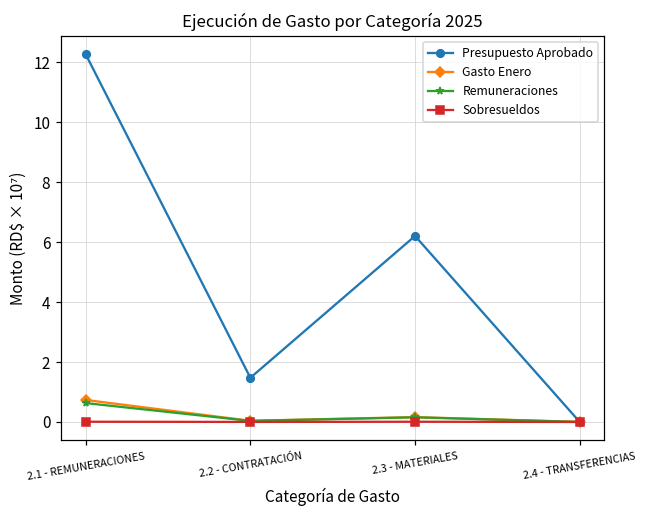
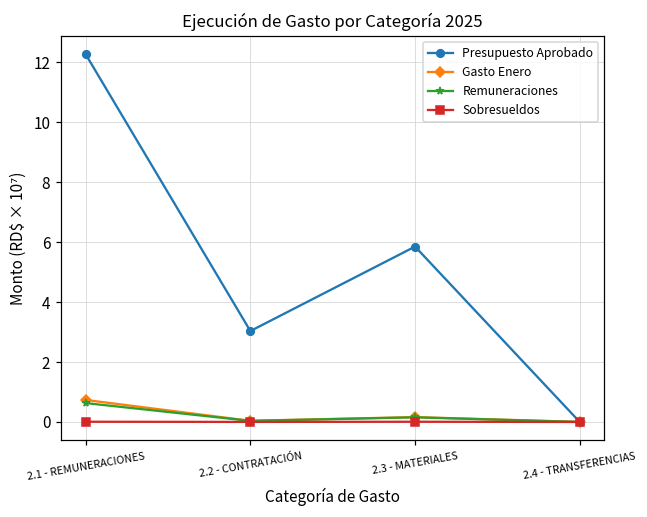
  {
    "Presupuesto Aprobado": {
      "2.1 - REMUNERACIONES": 12.3,
-     "2.2 - CONTRATACIÓN": 1.5,
-     "2.3 - MATERIALES": 6.2
+     "2.2 - CONTRATACIÓN": 3.0,
+     "2.3 - MATERIALES": 5.9
    },
    "Gasto Enero": {
      "2.1 - REMUNERACIONES": 0.7
    },
    "Remuneraciones": {
      "2.1 - REMUNERACIONES": 0.6
    },
    "Sobresueldos": {
      "2.1 - REMUNERACIONES": 0.0,
      "2.3 - MATERIALES": 0.0
    }
  }
